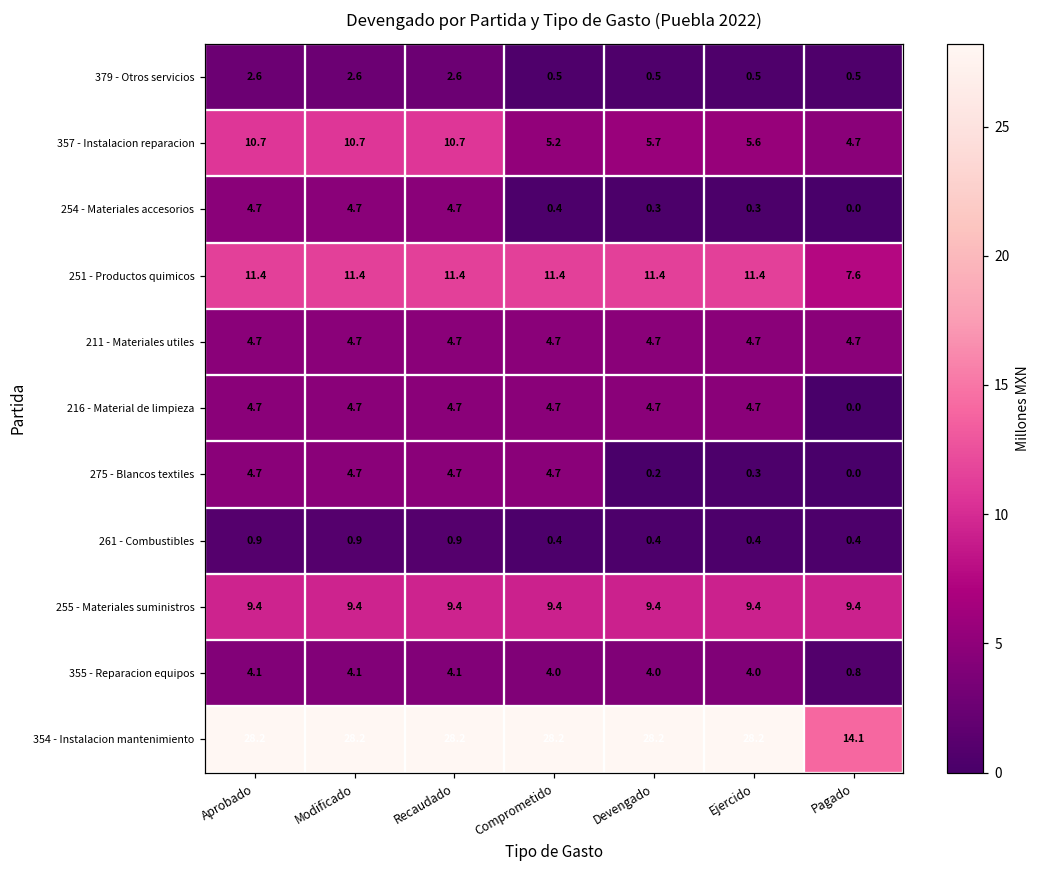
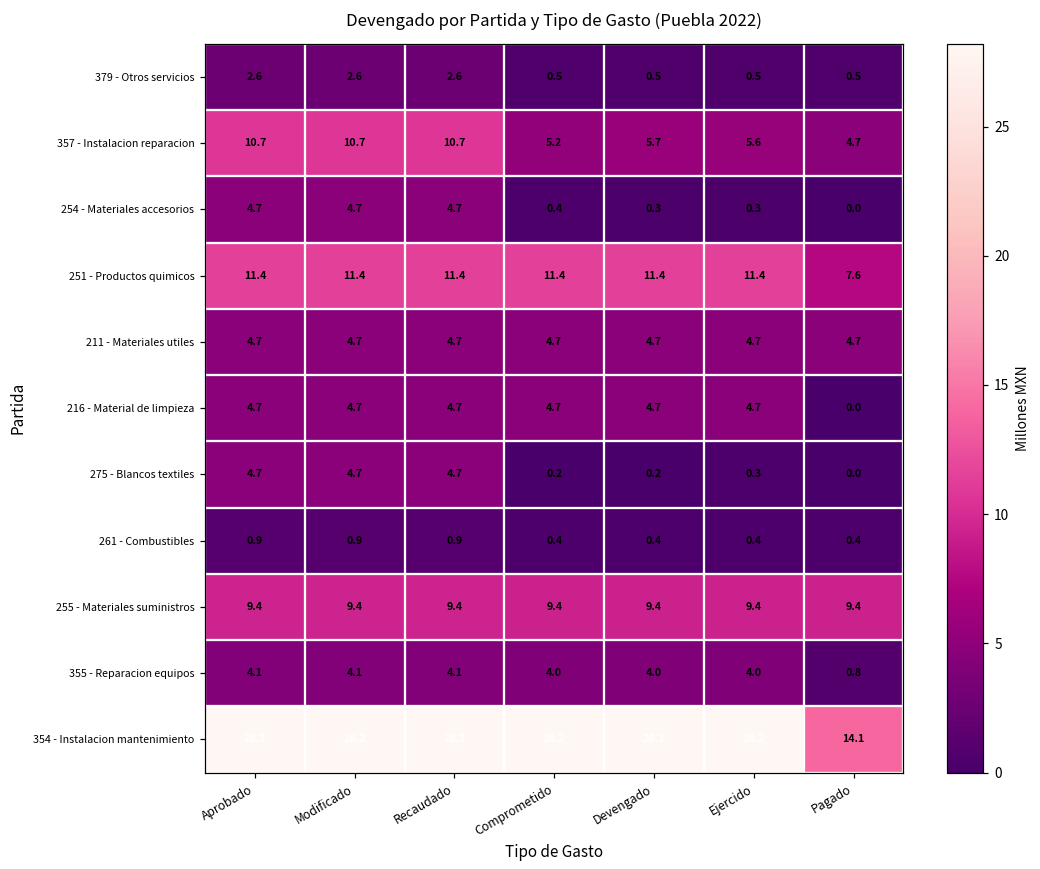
  {
    "379 - Otros servicios": {
      "Aprobado": 2.6,
      "Modificado": 2.6,
      "Recaudado": 2.6,
      "Comprometido": 0.5,
      "Devengado": 0.5,
      "Ejercido": 0.5,
      "Pagado": 0.5
    },
    "357 - Instalacion reparacion": {
      "Aprobado": 10.7,
      "Modificado": 10.7,
      "Recaudado": 10.7,
      "Comprometido": 5.2,
      "Devengado": 5.7,
      "Ejercido": 5.6,
      "Pagado": 4.7
    },
    "254 - Materiales accesorios": {
      "Aprobado": 4.7,
      "Modificado": 4.7,
      "Recaudado": 4.7,
      "Comprometido": 0.4,
      "Devengado": 0.3,
      "Ejercido": 0.3,
      "Pagado": 0.0
    },
    "251 - Productos quimicos": {
      "Aprobado": 11.4,
      "Modificado": 11.4,
      "Recaudado": 11.4,
      "Comprometido": 11.4,
      "Devengado": 11.4,
      "Ejercido": 11.4,
      "Pagado": 7.6
    },
    "211 - Materiales utiles": {
      "Aprobado": 4.7,
      "Modificado": 4.7,
      "Recaudado": 4.7,
      "Comprometido": 4.7,
      "Devengado": 4.7,
      "Ejercido": 4.7,
      "Pagado": 4.7
    },
    "216 - Material de limpieza": {
      "Aprobado": 4.7,
      "Modificado": 4.7,
      "Recaudado": 4.7,
      "Comprometido": 4.7,
      "Devengado": 4.7,
      "Ejercido": 4.7,
      "Pagado": 0.0
    },
    "275 - Blancos textiles": {
      "Aprobado": 4.7,
      "Modificado": 4.7,
      "Recaudado": 4.7,
-     "Comprometido": 4.7,
+     "Comprometido": 0.2,
      "Devengado": 0.2,
      "Ejercido": 0.3,
      "Pagado": 0.0
    },
    "261 - Combustibles": {
      "Aprobado": 0.9,
      "Modificado": 0.9,
      "Recaudado": 0.9,
      "Comprometido": 0.4,
      "Devengado": 0.4,
      "Ejercido": 0.4,
      "Pagado": 0.4
    },
    "255 - Materiales suministros": {
      "Aprobado": 9.4,
      "Modificado": 9.4,
      "Recaudado": 9.4,
      "Comprometido": 9.4,
      "Devengado": 9.4,
      "Ejercido": 9.4,
      "Pagado": 9.4
    },
    "355 - Reparacion equipos": {
      "Aprobado": 4.1,
      "Modificado": 4.1,
      "Recaudado": 4.1,
      "Comprometido": 4.0,
      "Devengado": 4.0,
      "Ejercido": 4.0,
      "Pagado": 0.8
    },
    "354 - Instalacion mantenimiento": {
      "Pagado": 14.1
    }
  }
